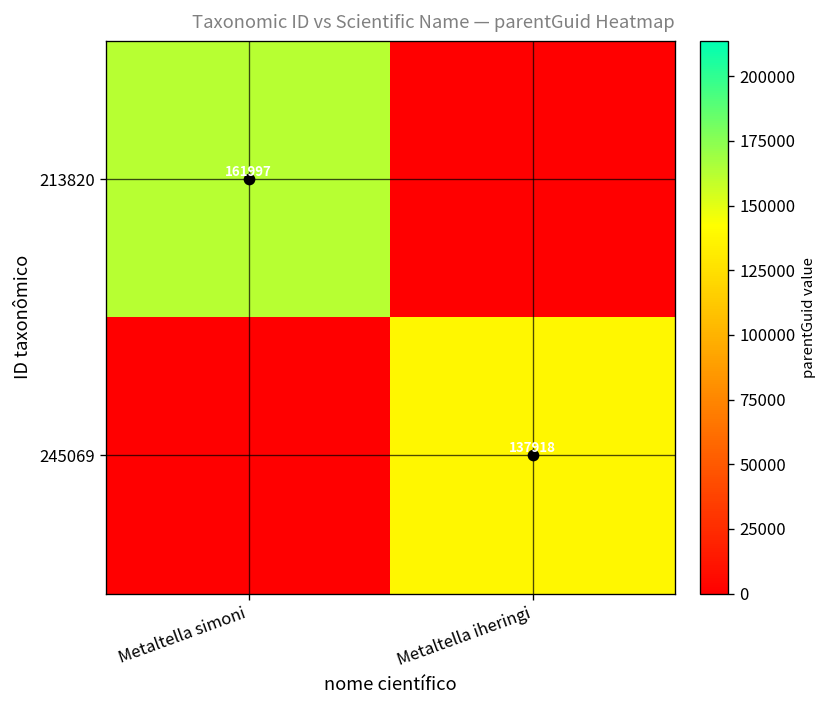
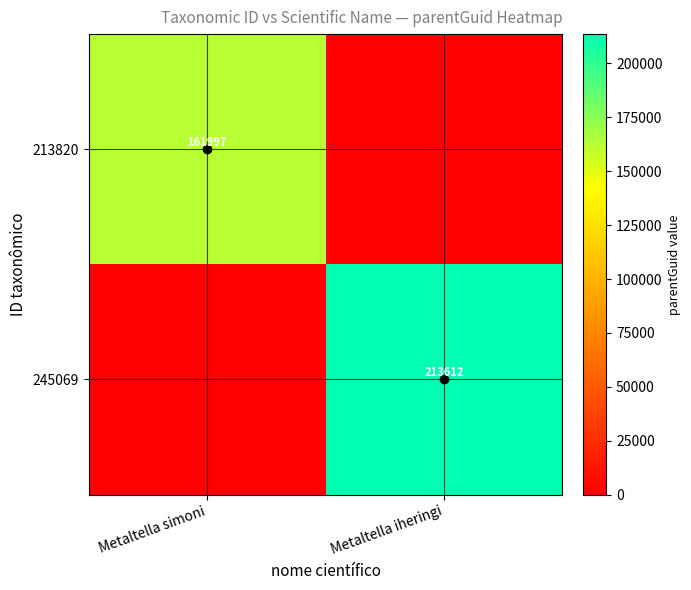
  {
    "245069": {
-     "Metaltella iheringi": 137918
+     "Metaltella iheringi": 213612
    }
  }
